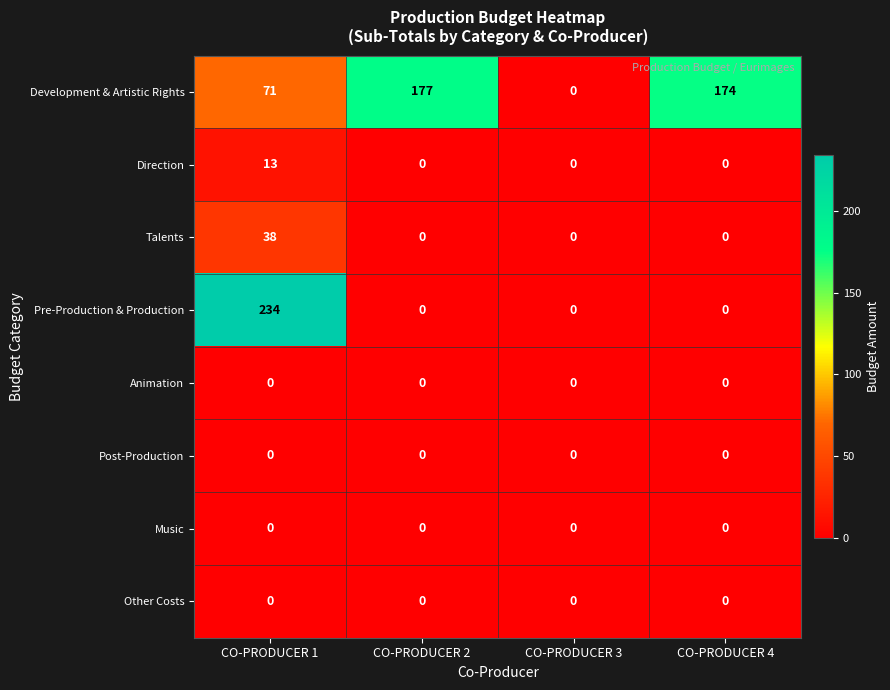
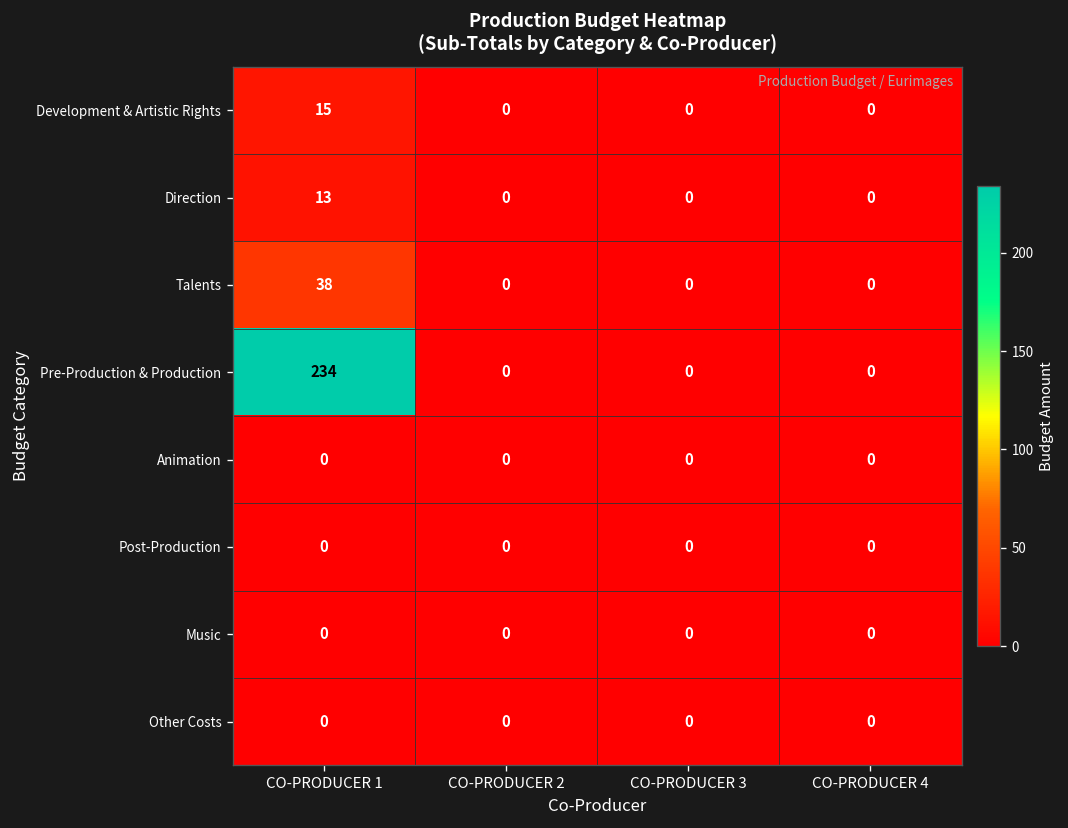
  {
    "Development & Artistic Rights": {
-     "CO-PRODUCER 1": 71,
-     "CO-PRODUCER 2": 177,
+     "CO-PRODUCER 1": 15,
+     "CO-PRODUCER 2": 0,
      "CO-PRODUCER 3": 0,
-     "CO-PRODUCER 4": 174
+     "CO-PRODUCER 4": 0
    },
    "Direction": {
      "CO-PRODUCER 1": 13,
      "CO-PRODUCER 2": 0,
      "CO-PRODUCER 3": 0,
      "CO-PRODUCER 4": 0
    },
    "Talents": {
      "CO-PRODUCER 1": 38,
      "CO-PRODUCER 2": 0,
      "CO-PRODUCER 3": 0,
      "CO-PRODUCER 4": 0
    },
    "Pre-Production & Production": {
      "CO-PRODUCER 1": 234,
      "CO-PRODUCER 2": 0,
      "CO-PRODUCER 3": 0,
      "CO-PRODUCER 4": 0
    },
    "Animation": {
      "CO-PRODUCER 1": 0,
      "CO-PRODUCER 2": 0,
      "CO-PRODUCER 3": 0,
      "CO-PRODUCER 4": 0
    },
    "Post-Production": {
      "CO-PRODUCER 1": 0,
      "CO-PRODUCER 2": 0,
      "CO-PRODUCER 3": 0,
      "CO-PRODUCER 4": 0
    },
    "Music": {
      "CO-PRODUCER 1": 0,
      "CO-PRODUCER 2": 0,
      "CO-PRODUCER 3": 0,
      "CO-PRODUCER 4": 0
    },
    "Other Costs": {
      "CO-PRODUCER 1": 0,
      "CO-PRODUCER 2": 0,
      "CO-PRODUCER 3": 0,
      "CO-PRODUCER 4": 0
    }
  }
